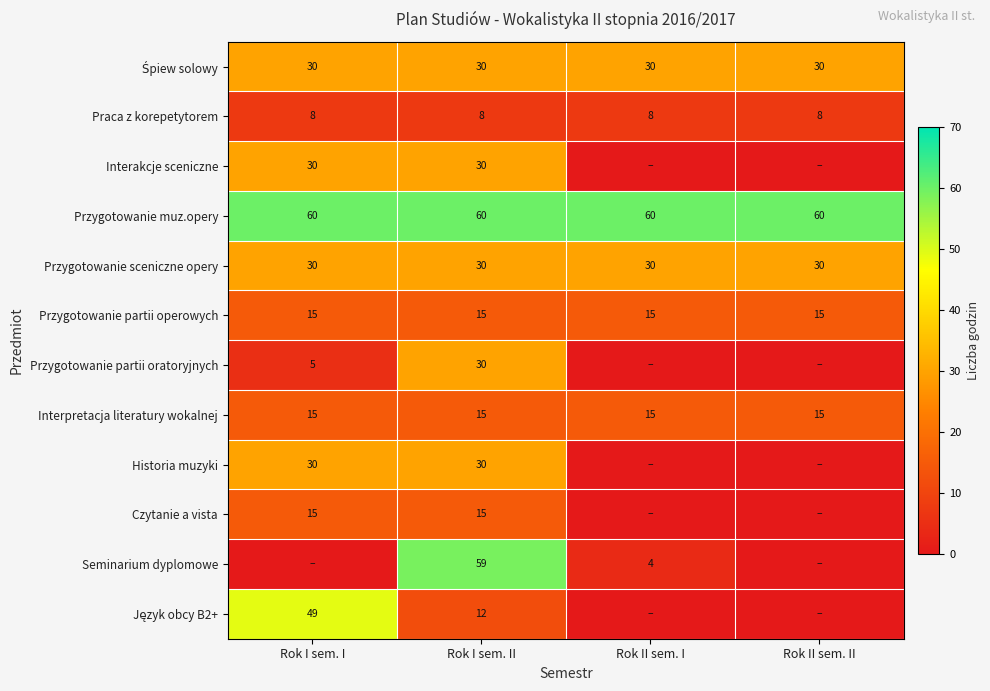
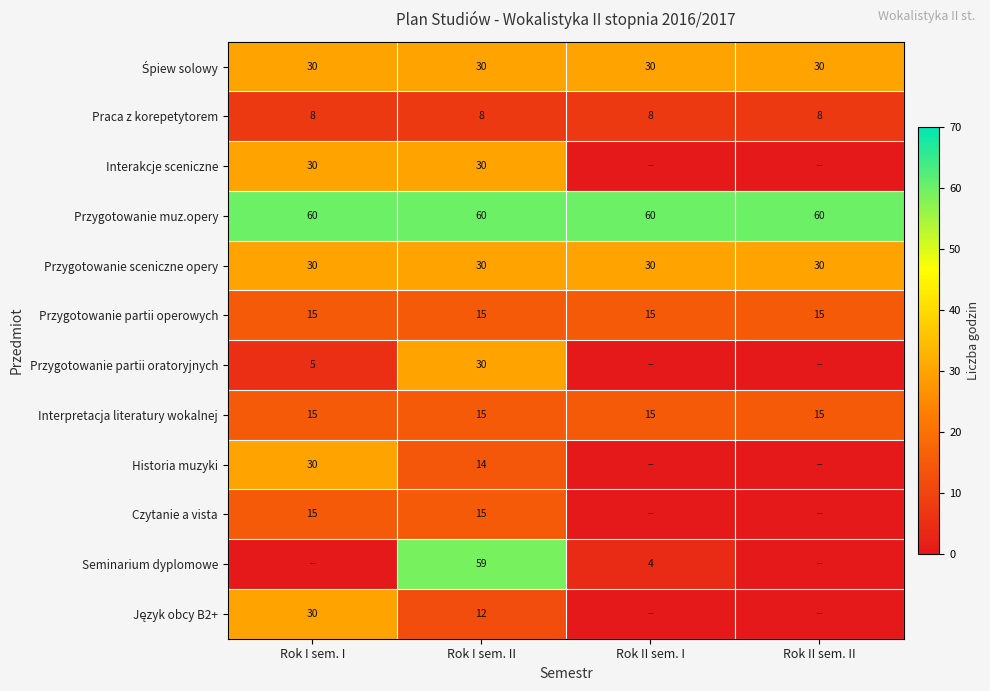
  {
    "Śpiew solowy": {
      "Rok I sem. I": 30,
      "Rok I sem. II": 30,
      "Rok II sem. I": 30,
      "Rok II sem. II": 30
    },
    "Praca z korepetytorem": {
      "Rok I sem. I": 8,
      "Rok I sem. II": 8,
      "Rok II sem. I": 8,
      "Rok II sem. II": 8
    },
    "Interakcje sceniczne": {
      "Rok I sem. I": 30,
      "Rok I sem. II": 30
    },
    "Przygotowanie muz.opery": {
      "Rok I sem. I": 60,
      "Rok I sem. II": 60,
      "Rok II sem. I": 60,
      "Rok II sem. II": 60
    },
    "Przygotowanie sceniczne opery": {
      "Rok I sem. I": 30,
      "Rok I sem. II": 30,
      "Rok II sem. I": 30,
      "Rok II sem. II": 30
    },
    "Przygotowanie partii operowych": {
      "Rok I sem. I": 15,
      "Rok I sem. II": 15,
      "Rok II sem. I": 15,
      "Rok II sem. II": 15
    },
    "Przygotowanie partii oratoryjnych": {
      "Rok I sem. I": 5,
      "Rok I sem. II": 30
    },
    "Interpretacja literatury wokalnej": {
      "Rok I sem. I": 15,
      "Rok I sem. II": 15,
      "Rok II sem. I": 15,
      "Rok II sem. II": 15
    },
    "Historia muzyki": {
      "Rok I sem. I": 30,
-     "Rok I sem. II": 30
+     "Rok I sem. II": 14
    },
    "Czytanie a vista": {
      "Rok I sem. I": 15,
      "Rok I sem. II": 15
    },
    "Seminarium dyplomowe": {
      "Rok I sem. II": 59,
      "Rok II sem. I": 4
    },
    "Język obcy B2+": {
-     "Rok I sem. I": 49,
+     "Rok I sem. I": 30,
      "Rok I sem. II": 12
    }
  }
